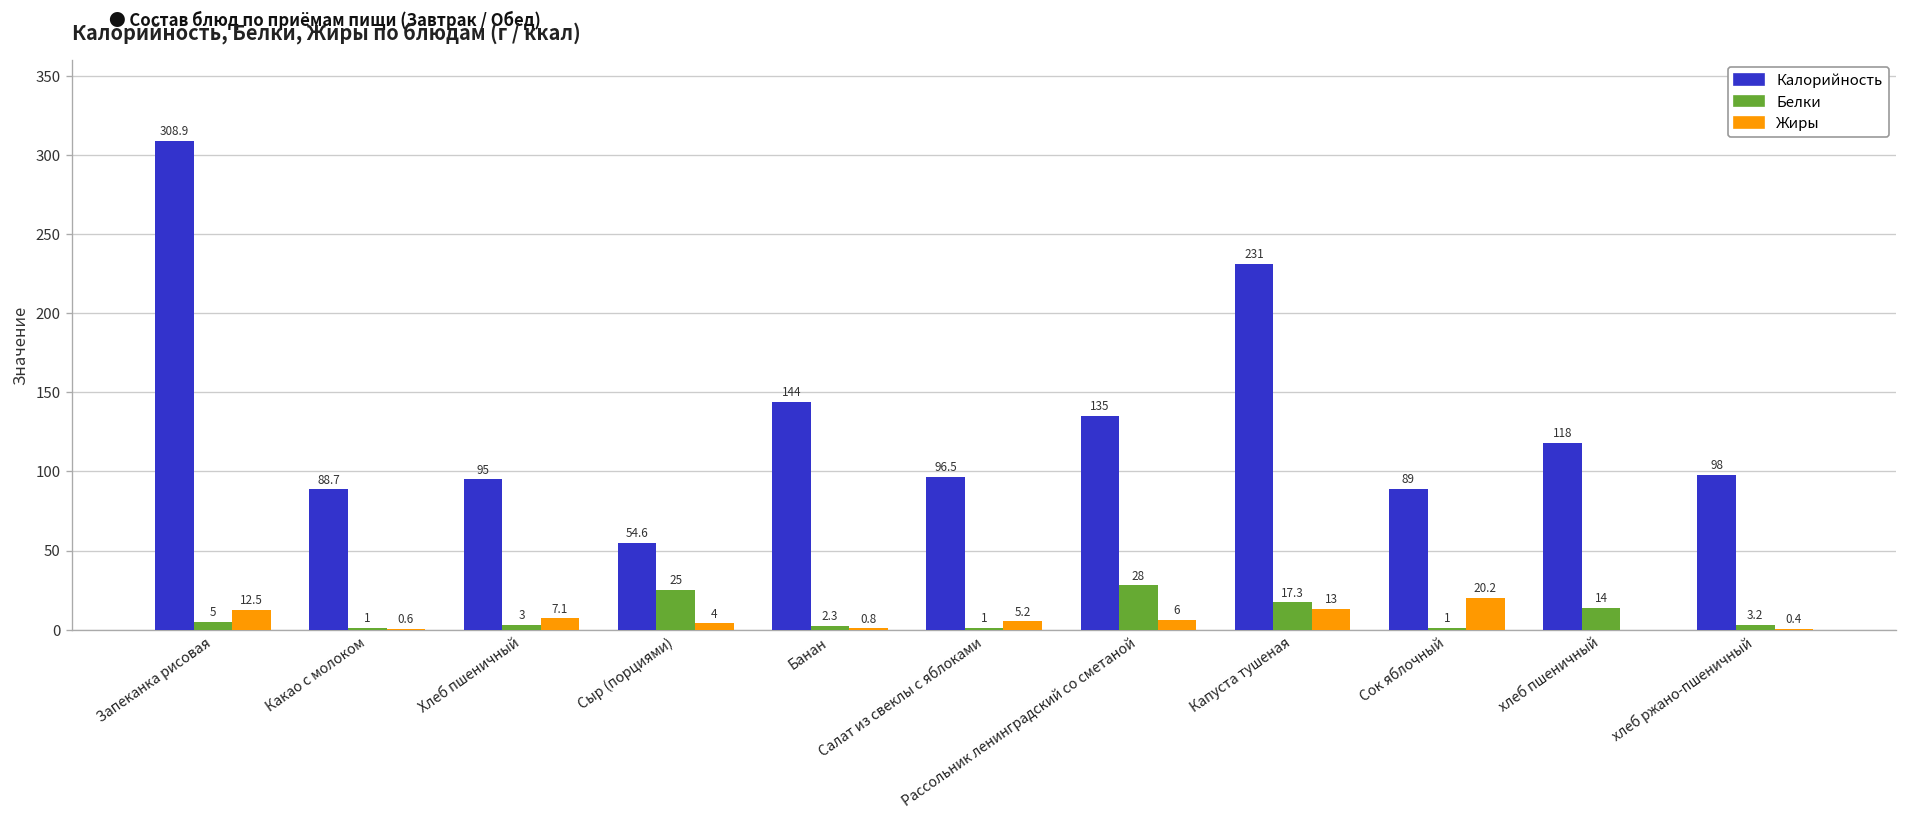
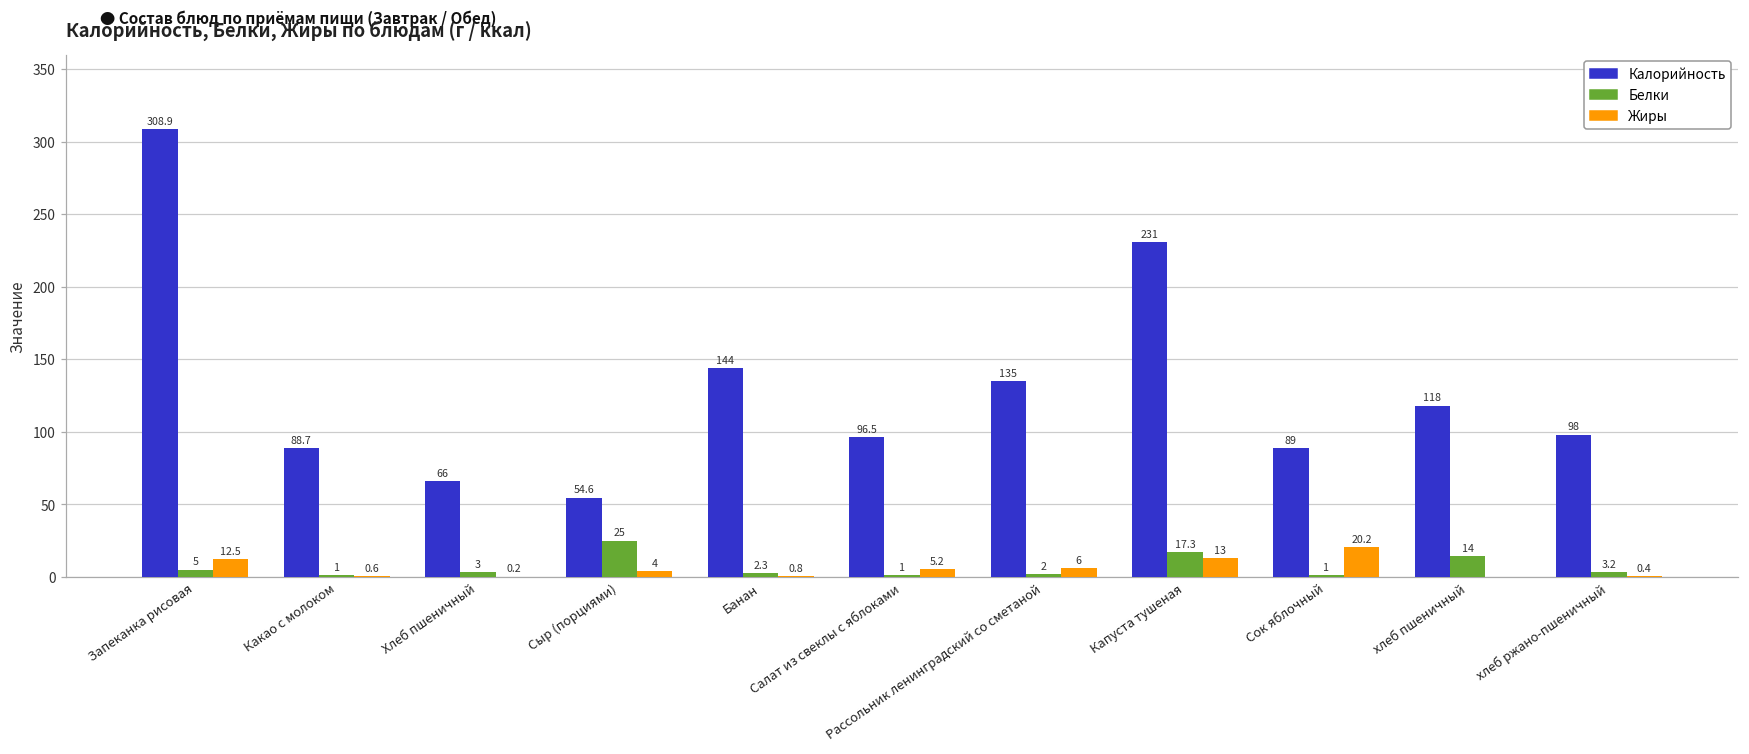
  {
    "Калорийность": {
      "Запеканка рисовая": 308.9,
      "Какао с молоком": 88.7,
-     "Хлеб пшеничный": 95,
+     "Хлеб пшеничный": 66,
      "Сыр (порциями)": 54.6,
      "Банан": 144,
      "Салат из свеклы с яблоками": 96.5,
      "Рассольник ленинградский со сметаной": 135,
      "Капуста тушеная": 231,
      "Сок яблочный": 89,
      "хлеб пшеничный": 118,
      "хлеб ржано-пшеничный": 98
    },
    "Белки": {
      "Запеканка рисовая": 5,
      "Какао с молоком": 1,
      "Хлеб пшеничный": 3,
      "Сыр (порциями)": 25,
      "Банан": 2.3,
      "Салат из свеклы с яблоками": 1,
-     "Рассольник ленинградский со сметаной": 28,
+     "Рассольник ленинградский со сметаной": 2,
      "Капуста тушеная": 17.3,
      "Сок яблочный": 1,
      "хлеб пшеничный": 14,
      "хлеб ржано-пшеничный": 3.2
    },
    "Жиры": {
      "Запеканка рисовая": 12.5,
      "Какао с молоком": 0.6,
-     "Хлеб пшеничный": 7.1,
+     "Хлеб пшеничный": 0.2,
      "Сыр (порциями)": 4,
      "Банан": 0.8,
      "Салат из свеклы с яблоками": 5.2,
      "Рассольник ленинградский со сметаной": 6,
      "Капуста тушеная": 13,
      "Сок яблочный": 20.2,
      "хлеб ржано-пшеничный": 0.4
    }
  }
